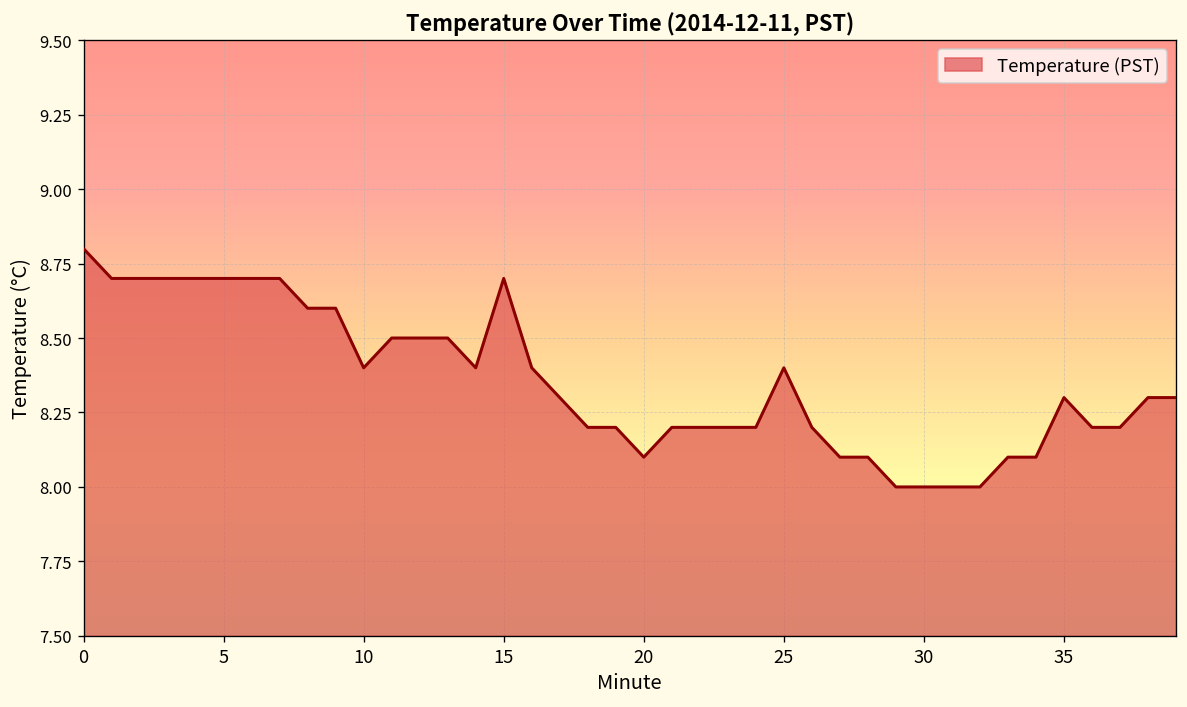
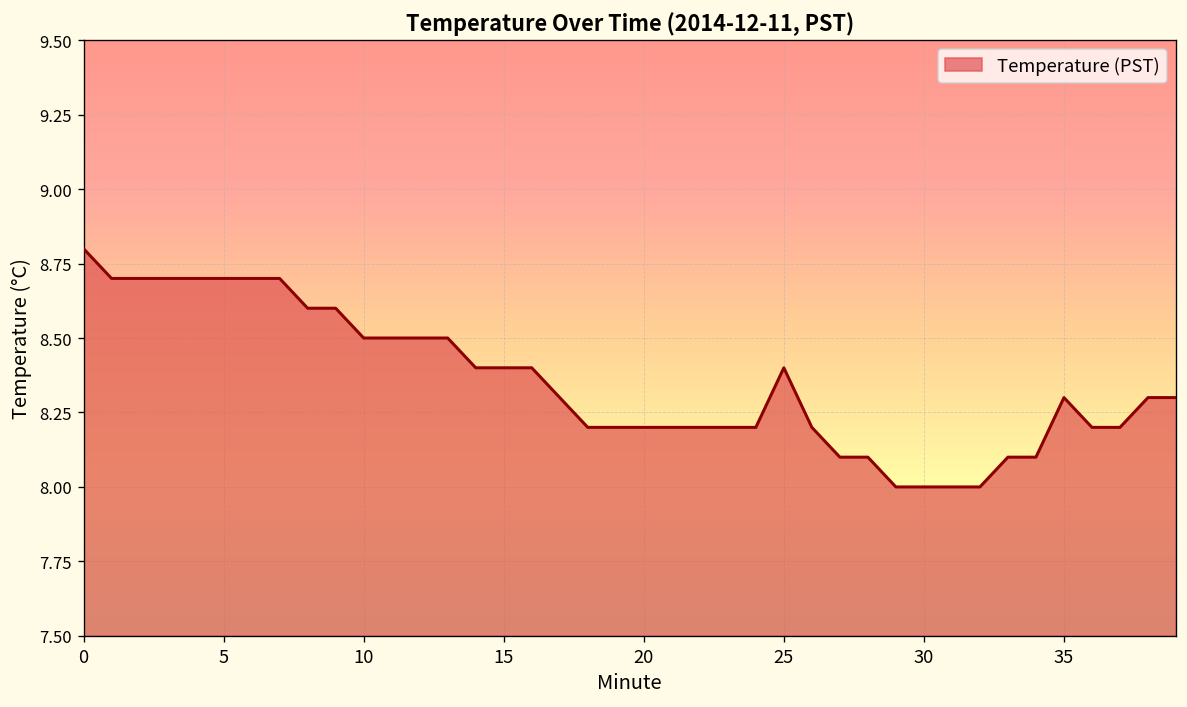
  {
    "0": 8.8,
    "5": 8.7,
-   "10": 8.4,
-   "15": 8.7,
-   "20": 8.1,
+   "10": 8.5,
+   "15": 8.4,
+   "20": 8.2,
    "25": 8.4,
    "30": 8.0,
    "35": 8.3
  }
